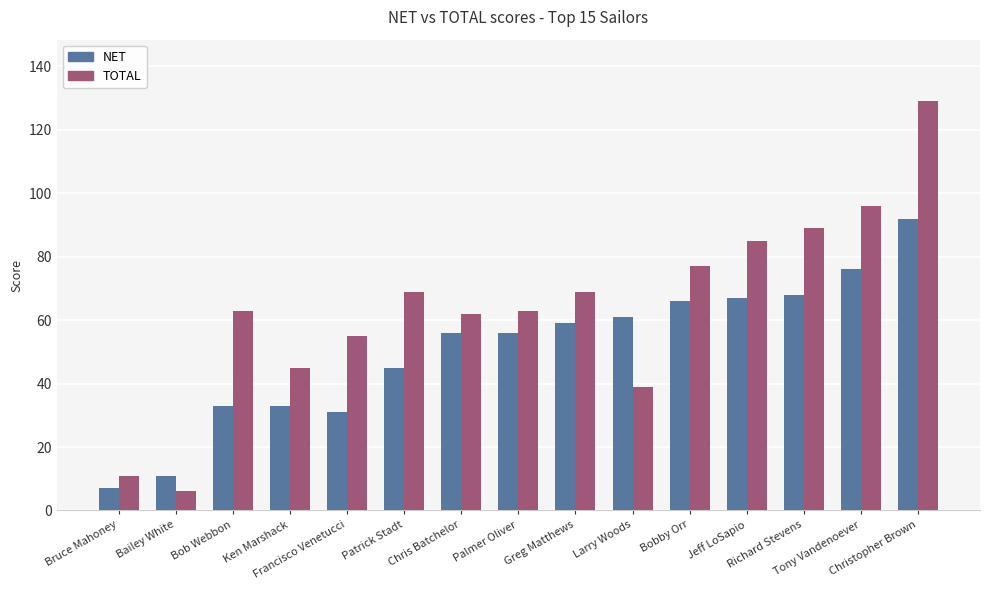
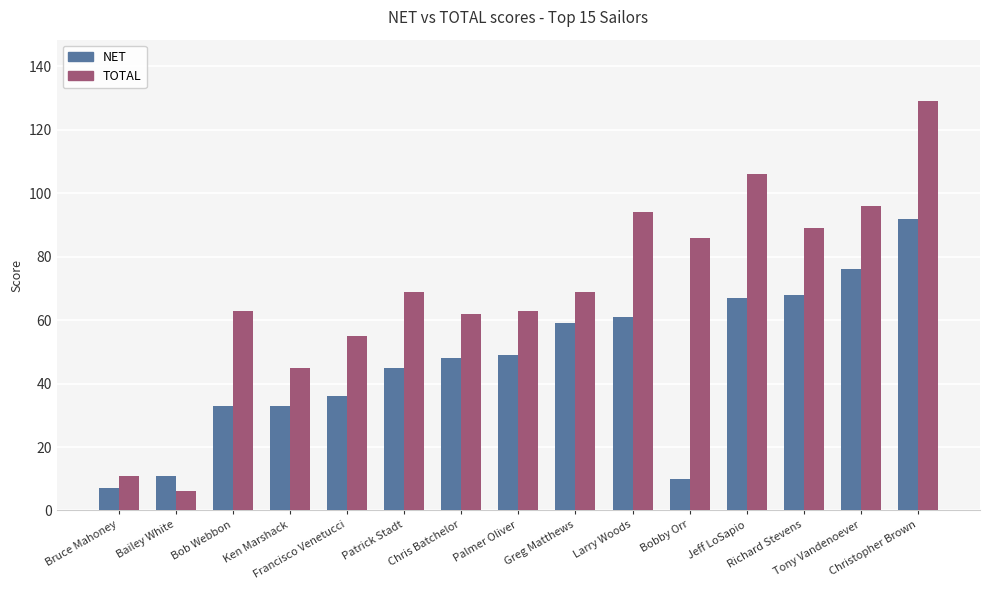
  {
    "NET": {
      "Bruce Mahoney": 7,
      "Bailey White": 11,
      "Bob Webbon": 33,
      "Ken Marshack": 33,
-     "Francisco Venetucci": 31,
+     "Francisco Venetucci": 36,
      "Patrick Stadt": 45,
-     "Chris Batchelor": 56,
-     "Palmer Oliver": 56,
+     "Chris Batchelor": 48,
+     "Palmer Oliver": 49,
      "Greg Matthews": 59,
      "Larry Woods": 61,
-     "Bobby Orr": 66,
+     "Bobby Orr": 10,
      "Jeff LoSapio": 67,
      "Richard Stevens": 68,
      "Tony Vandenoever": 76,
      "Christopher Brown": 92
    },
    "TOTAL": {
      "Bruce Mahoney": 11,
      "Bailey White": 6,
      "Bob Webbon": 63,
      "Ken Marshack": 45,
      "Francisco Venetucci": 55,
      "Patrick Stadt": 69,
      "Chris Batchelor": 62,
      "Palmer Oliver": 63,
      "Greg Matthews": 69,
-     "Larry Woods": 39,
-     "Bobby Orr": 77,
-     "Jeff LoSapio": 85,
+     "Larry Woods": 94,
+     "Bobby Orr": 86,
+     "Jeff LoSapio": 106,
      "Richard Stevens": 89,
      "Tony Vandenoever": 96,
      "Christopher Brown": 129
    }
  }
